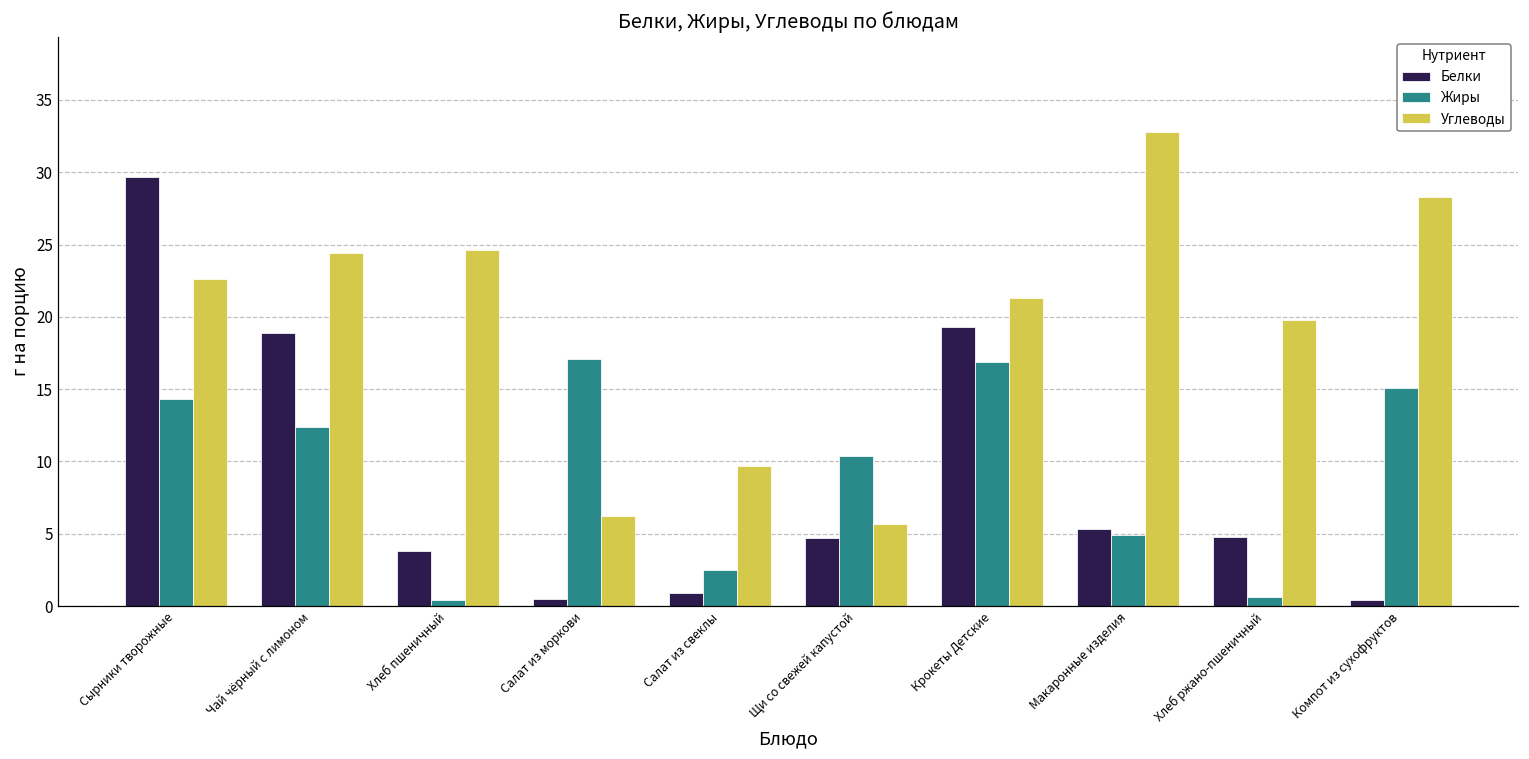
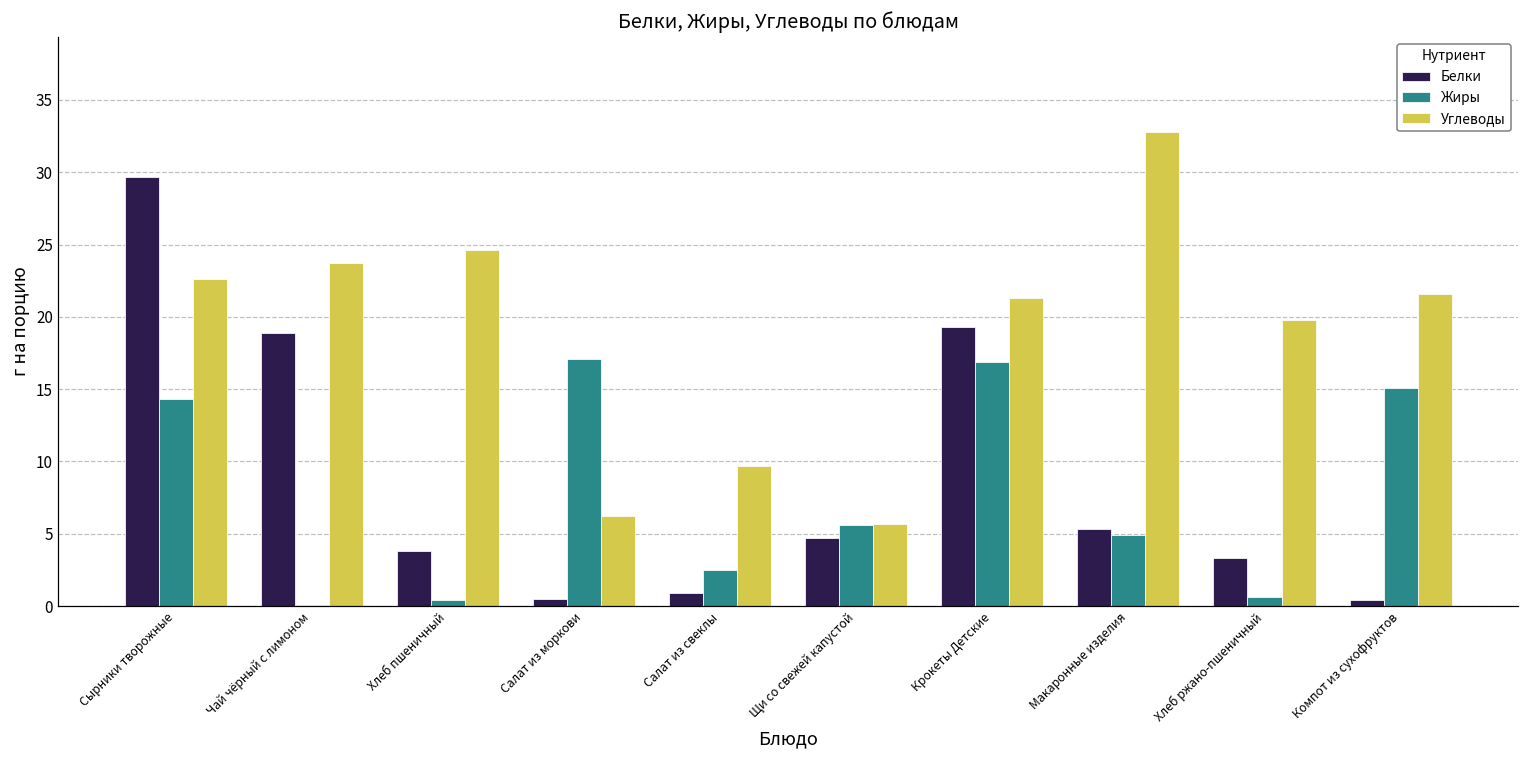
  {
    "Белки": {
      "Сырники творожные": 29.7,
      "Чай чёрный с лимоном": 18.9,
      "Хлеб пшеничный": 3.8,
      "Салат из моркови": 0.5,
      "Салат из свеклы": 0.9,
      "Щи со свежей капустой": 4.7,
      "Крокеты Детские": 19.3,
      "Макаронные изделия": 5.3,
-     "Хлеб ржано-пшеничный": 4.8,
+     "Хлеб ржано-пшеничный": 3.3,
      "Компот из сухофруктов": 0.4
    },
    "Жиры": {
      "Сырники творожные": 14.3,
-     "Чай чёрный с лимоном": 12.4,
+     "Чай чёрный с лимоном": 0.1,
      "Хлеб пшеничный": 0.4,
      "Салат из моркови": 17.1,
      "Салат из свеклы": 2.5,
-     "Щи со свежей капустой": 10.4,
+     "Щи со свежей капустой": 5.6,
      "Крокеты Детские": 16.9,
      "Макаронные изделия": 4.9,
      "Хлеб ржано-пшеничный": 0.6,
      "Компот из сухофруктов": 15.1
    },
    "Углеводы": {
      "Сырники творожные": 22.6,
-     "Чай чёрный с лимоном": 24.4,
+     "Чай чёрный с лимоном": 23.7,
      "Хлеб пшеничный": 24.6,
      "Салат из моркови": 6.2,
      "Салат из свеклы": 9.7,
      "Щи со свежей капустой": 5.7,
      "Крокеты Детские": 21.3,
      "Макаронные изделия": 32.8,
      "Хлеб ржано-пшеничный": 19.8,
-     "Компот из сухофруктов": 28.3
+     "Компот из сухофруктов": 21.6
    }
  }
